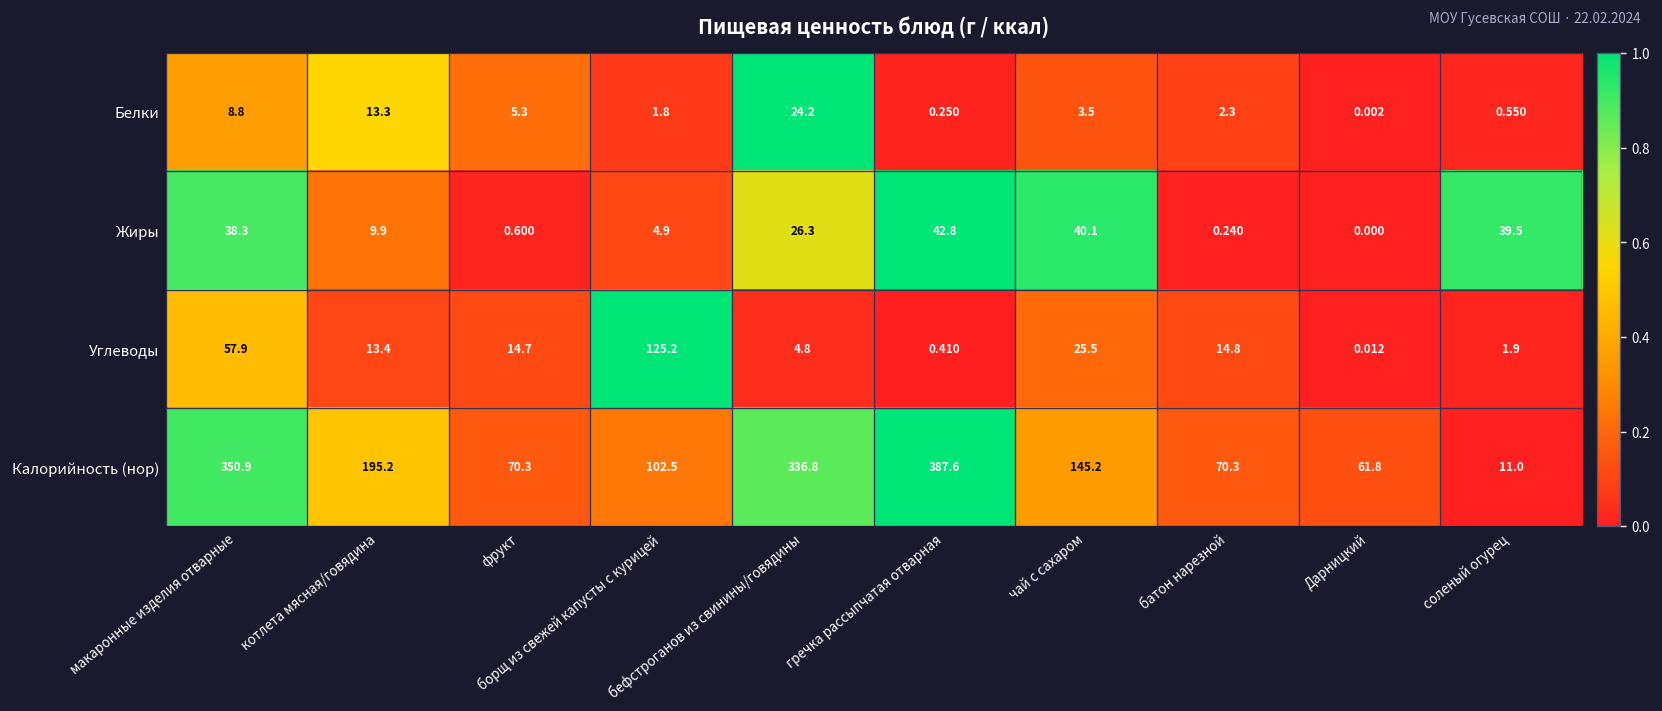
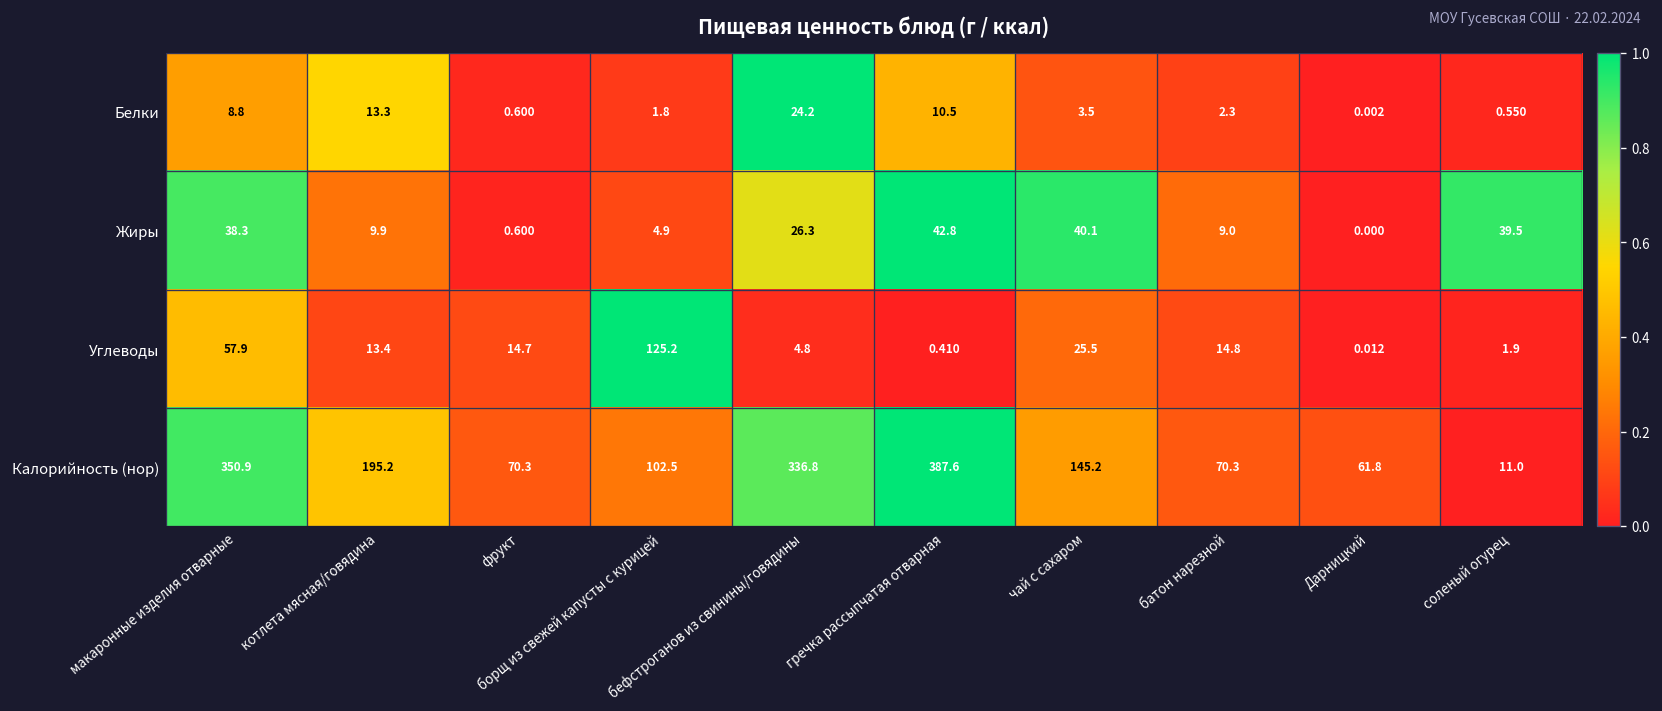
  {
    "Белки": {
      "макаронные изделия отварные": 8.8,
      "котлета мясная/говядина": 13.3,
-     "фрукт": 5.3,
+     "фрукт": 0.600,
      "борщ из свежей капусты с курицей": 1.8,
      "бефстроганов из свинины/говядины": 24.2,
-     "гречка рассыпчатая отварная": 0.250,
+     "гречка рассыпчатая отварная": 10.5,
      "чай с сахаром": 3.5,
      "батон нарезной": 2.3,
      "Дарницкий": 0.002,
      "соленый огурец": 0.550
    },
    "Жиры": {
      "макаронные изделия отварные": 38.3,
      "котлета мясная/говядина": 9.9,
      "фрукт": 0.600,
      "борщ из свежей капусты с курицей": 4.9,
      "бефстроганов из свинины/говядины": 26.3,
      "гречка рассыпчатая отварная": 42.8,
      "чай с сахаром": 40.1,
-     "батон нарезной": 0.240,
+     "батон нарезной": 9.0,
      "Дарницкий": 0.000,
      "соленый огурец": 39.5
    },
    "Углеводы": {
      "макаронные изделия отварные": 57.9,
      "котлета мясная/говядина": 13.4,
      "фрукт": 14.7,
      "борщ из свежей капусты с курицей": 125.2,
      "бефстроганов из свинины/говядины": 4.8,
      "гречка рассыпчатая отварная": 0.410,
      "чай с сахаром": 25.5,
      "батон нарезной": 14.8,
      "Дарницкий": 0.012,
      "соленый огурец": 1.9
    },
    "Калорийность (нор)": {
      "макаронные изделия отварные": 350.9,
      "котлета мясная/говядина": 195.2,
      "фрукт": 70.3,
      "борщ из свежей капусты с курицей": 102.5,
      "бефстроганов из свинины/говядины": 336.8,
      "гречка рассыпчатая отварная": 387.6,
      "чай с сахаром": 145.2,
      "батон нарезной": 70.3,
      "Дарницкий": 61.8,
      "соленый огурец": 11.0
    }
  }
